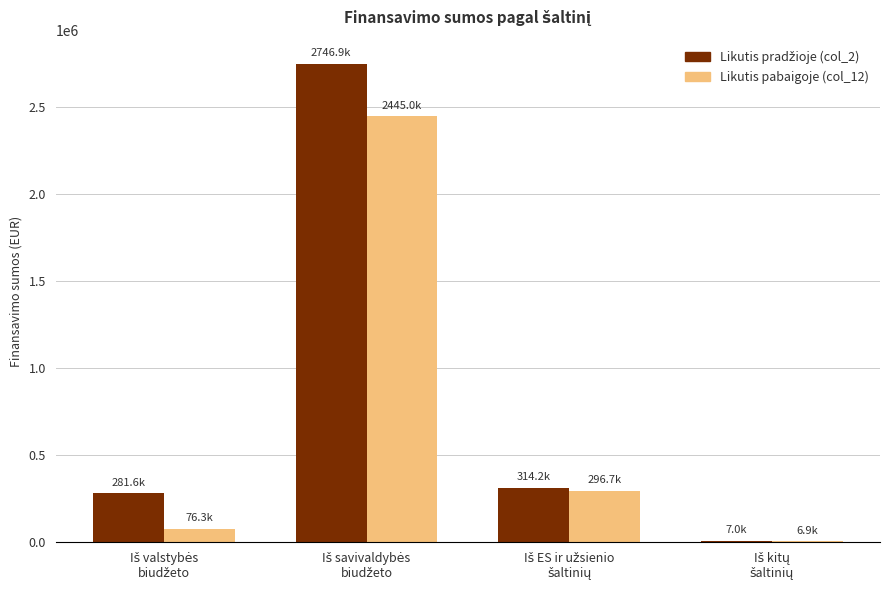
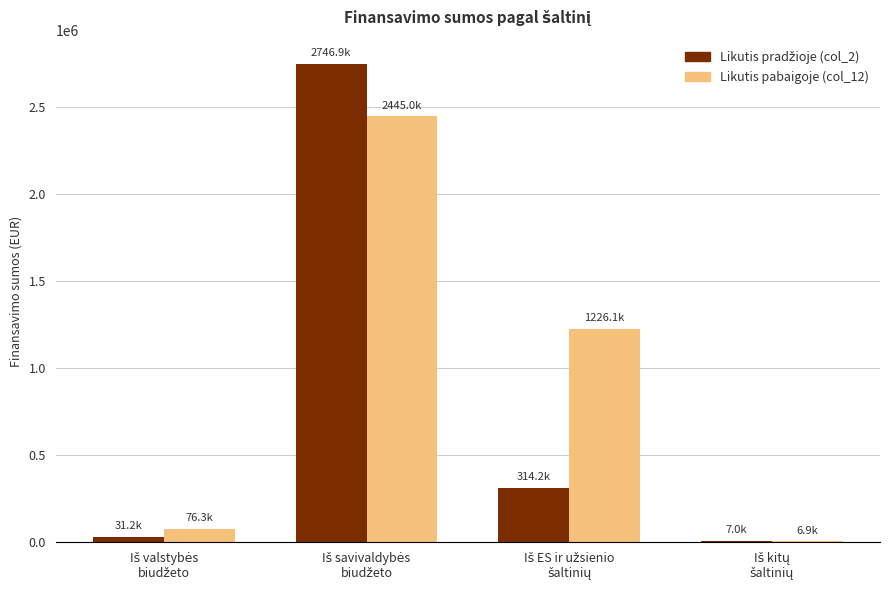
  {
    "Likutis pradžioje (col_2)": {
-     "Iš valstybės biudžeto": "281.6k",
+     "Iš valstybės biudžeto": "31.2k",
      "Iš savivaldybės biudžeto": "2746.9k",
      "Iš ES ir užsienio šaltinių": "314.2k",
      "Iš kitų šaltinių": "7.0k"
    },
    "Likutis pabaigoje (col_12)": {
      "Iš valstybės biudžeto": "76.3k",
      "Iš savivaldybės biudžeto": "2445.0k",
-     "Iš ES ir užsienio šaltinių": "296.7k",
+     "Iš ES ir užsienio šaltinių": "1226.1k",
      "Iš kitų šaltinių": "6.9k"
    }
  }
